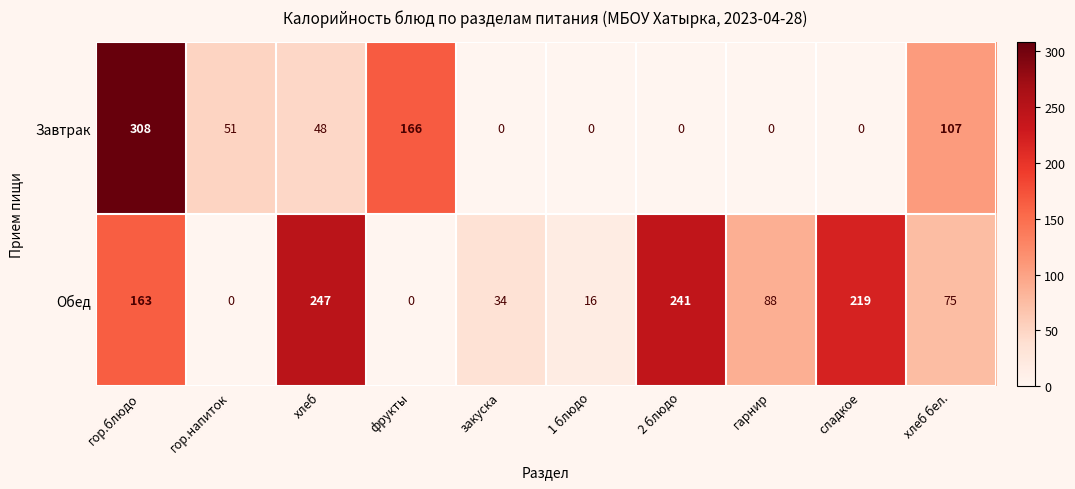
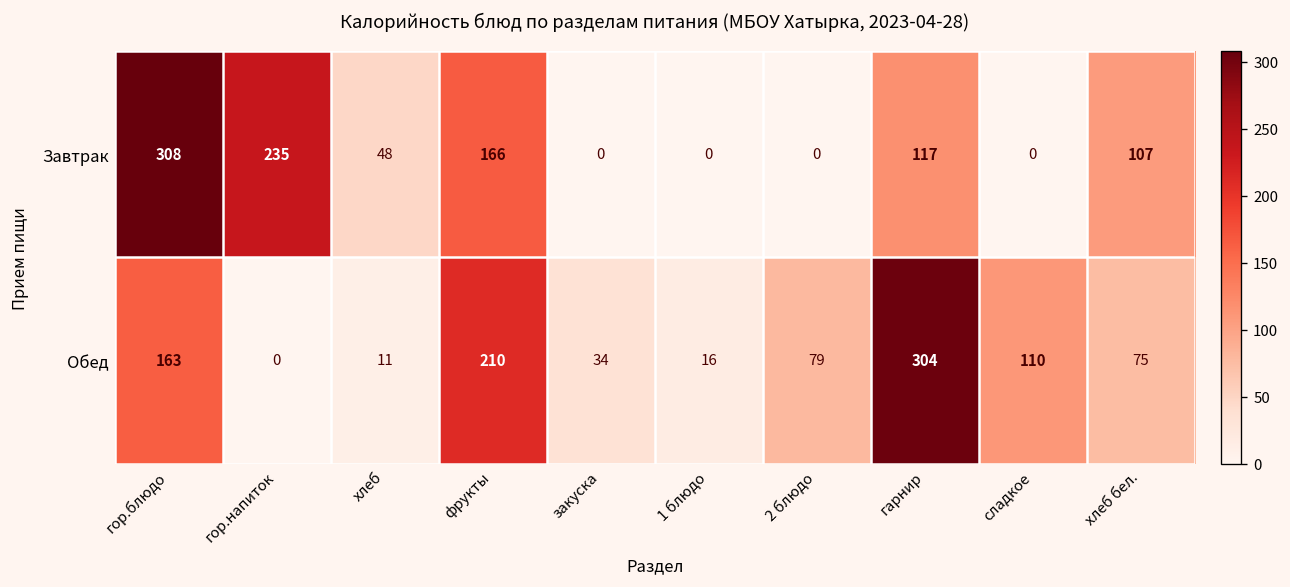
  {
    "Завтрак": {
      "гор.блюдо": 308,
-     "гор.напиток": 51,
+     "гор.напиток": 235,
      "хлеб": 48,
      "фрукты": 166,
      "закуска": 0,
      "1 блюдо": 0,
      "2 блюдо": 0,
-     "гарнир": 0,
+     "гарнир": 117,
      "сладкое": 0,
      "хлеб бел.": 107
    },
    "Обед": {
      "гор.блюдо": 163,
      "гор.напиток": 0,
-     "хлеб": 247,
-     "фрукты": 0,
+     "хлеб": 11,
+     "фрукты": 210,
      "закуска": 34,
      "1 блюдо": 16,
-     "2 блюдо": 241,
-     "гарнир": 88,
-     "сладкое": 219,
+     "2 блюдо": 79,
+     "гарнир": 304,
+     "сладкое": 110,
      "хлеб бел.": 75
    }
  }
